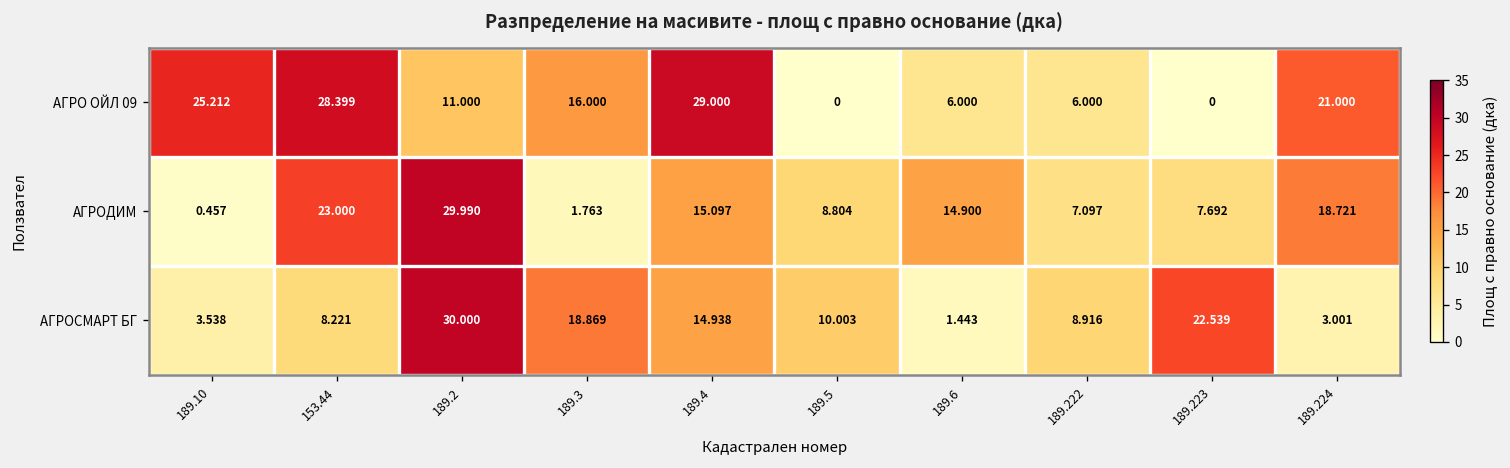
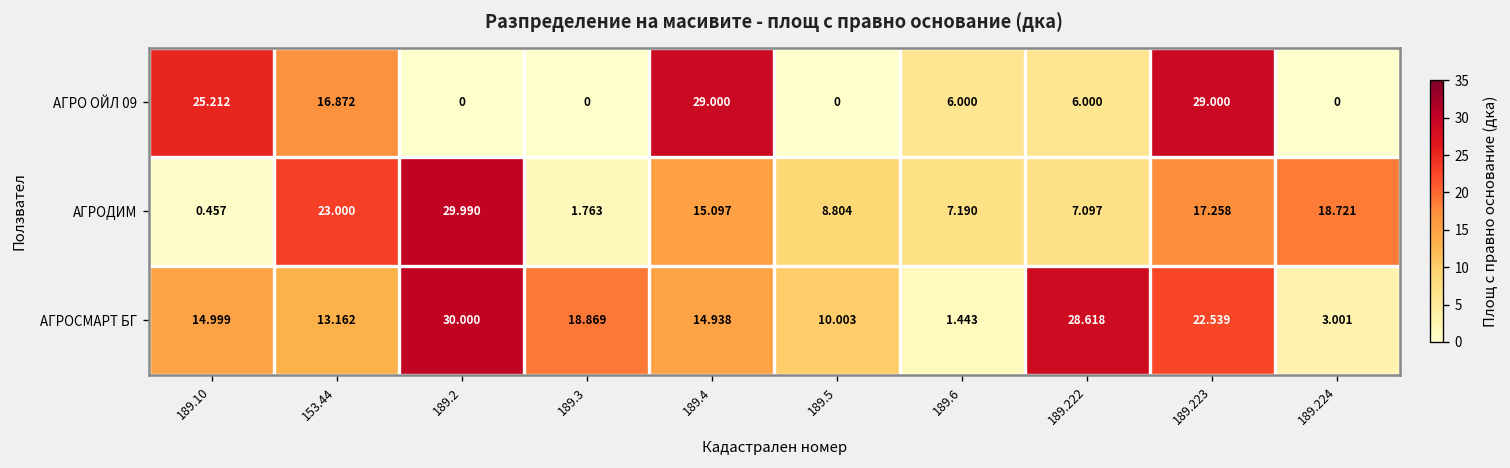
  {
    "АГРО ОЙЛ 09": {
      "189.10": 25.212,
-     "153.44": 28.399,
-     "189.2": 11.000,
-     "189.3": 16.000,
+     "153.44": 16.872,
+     "189.2": 0,
+     "189.3": 0,
      "189.4": 29.000,
      "189.5": 0,
      "189.6": 6.000,
      "189.222": 6.000,
-     "189.223": 0,
-     "189.224": 21.000
+     "189.223": 29.000,
+     "189.224": 0
    },
    "АГРОДИМ": {
      "189.10": 0.457,
      "153.44": 23.000,
      "189.2": 29.990,
      "189.3": 1.763,
      "189.4": 15.097,
      "189.5": 8.804,
-     "189.6": 14.900,
+     "189.6": 7.190,
      "189.222": 7.097,
-     "189.223": 7.692,
+     "189.223": 17.258,
      "189.224": 18.721
    },
    "АГРОСМАРТ БГ": {
-     "189.10": 3.538,
-     "153.44": 8.221,
+     "189.10": 14.999,
+     "153.44": 13.162,
      "189.2": 30.000,
      "189.3": 18.869,
      "189.4": 14.938,
      "189.5": 10.003,
      "189.6": 1.443,
-     "189.222": 8.916,
+     "189.222": 28.618,
      "189.223": 22.539,
      "189.224": 3.001
    }
  }
